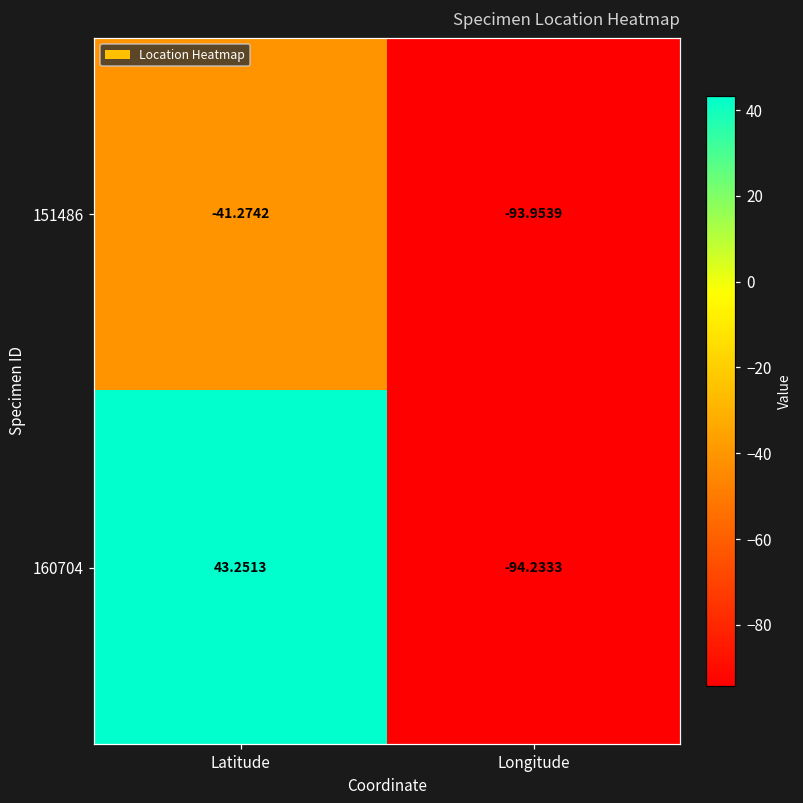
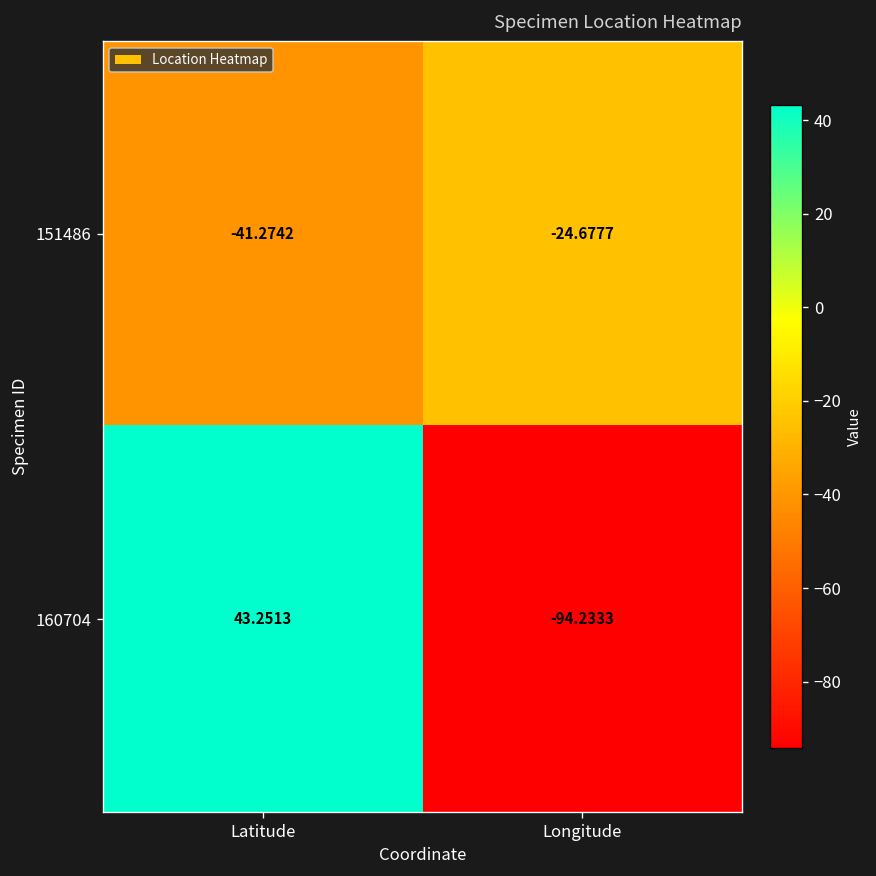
  {
    "151486": {
      "Latitude": -41.2742,
-     "Longitude": -93.9539
+     "Longitude": -24.6777
    },
    "160704": {
      "Latitude": 43.2513,
      "Longitude": -94.2333
    }
  }
